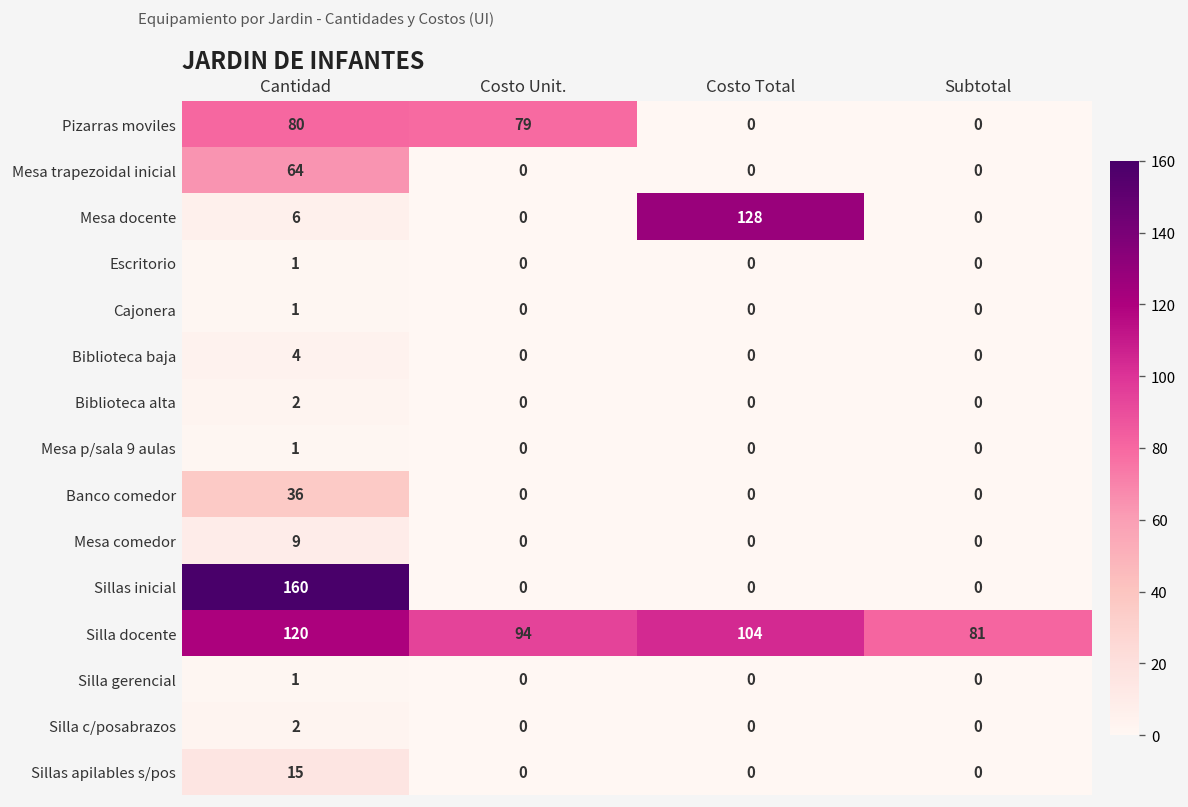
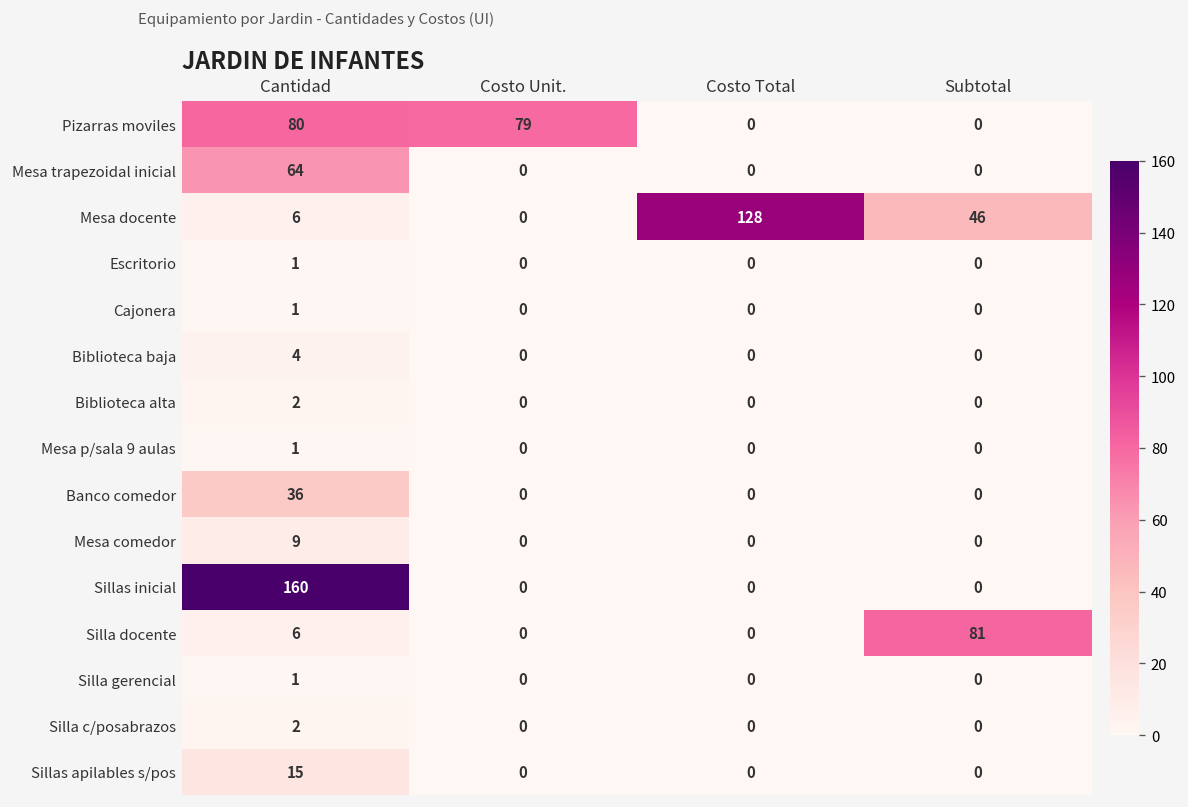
  {
    "Pizarras moviles": {
      "Cantidad": 80,
      "Costo Unit.": 79,
      "Costo Total": 0,
      "Subtotal": 0
    },
    "Mesa trapezoidal inicial": {
      "Cantidad": 64,
      "Costo Unit.": 0,
      "Costo Total": 0,
      "Subtotal": 0
    },
    "Mesa docente": {
      "Cantidad": 6,
      "Costo Unit.": 0,
      "Costo Total": 128,
-     "Subtotal": 0
+     "Subtotal": 46
    },
    "Escritorio": {
      "Cantidad": 1,
      "Costo Unit.": 0,
      "Costo Total": 0,
      "Subtotal": 0
    },
    "Cajonera": {
      "Cantidad": 1,
      "Costo Unit.": 0,
      "Costo Total": 0,
      "Subtotal": 0
    },
    "Biblioteca baja": {
      "Cantidad": 4,
      "Costo Unit.": 0,
      "Costo Total": 0,
      "Subtotal": 0
    },
    "Biblioteca alta": {
      "Cantidad": 2,
      "Costo Unit.": 0,
      "Costo Total": 0,
      "Subtotal": 0
    },
    "Mesa p/sala 9 aulas": {
      "Cantidad": 1,
      "Costo Unit.": 0,
      "Costo Total": 0,
      "Subtotal": 0
    },
    "Banco comedor": {
      "Cantidad": 36,
      "Costo Unit.": 0,
      "Costo Total": 0,
      "Subtotal": 0
    },
    "Mesa comedor": {
      "Cantidad": 9,
      "Costo Unit.": 0,
      "Costo Total": 0,
      "Subtotal": 0
    },
    "Sillas inicial": {
      "Cantidad": 160,
      "Costo Unit.": 0,
      "Costo Total": 0,
      "Subtotal": 0
    },
    "Silla docente": {
-     "Cantidad": 120,
-     "Costo Unit.": 94,
-     "Costo Total": 104,
+     "Cantidad": 6,
+     "Costo Unit.": 0,
+     "Costo Total": 0,
      "Subtotal": 81
    },
    "Silla gerencial": {
      "Cantidad": 1,
      "Costo Unit.": 0,
      "Costo Total": 0,
      "Subtotal": 0
    },
    "Silla c/posabrazos": {
      "Cantidad": 2,
      "Costo Unit.": 0,
      "Costo Total": 0,
      "Subtotal": 0
    },
    "Sillas apilables s/pos": {
      "Cantidad": 15,
      "Costo Unit.": 0,
      "Costo Total": 0,
      "Subtotal": 0
    }
  }
